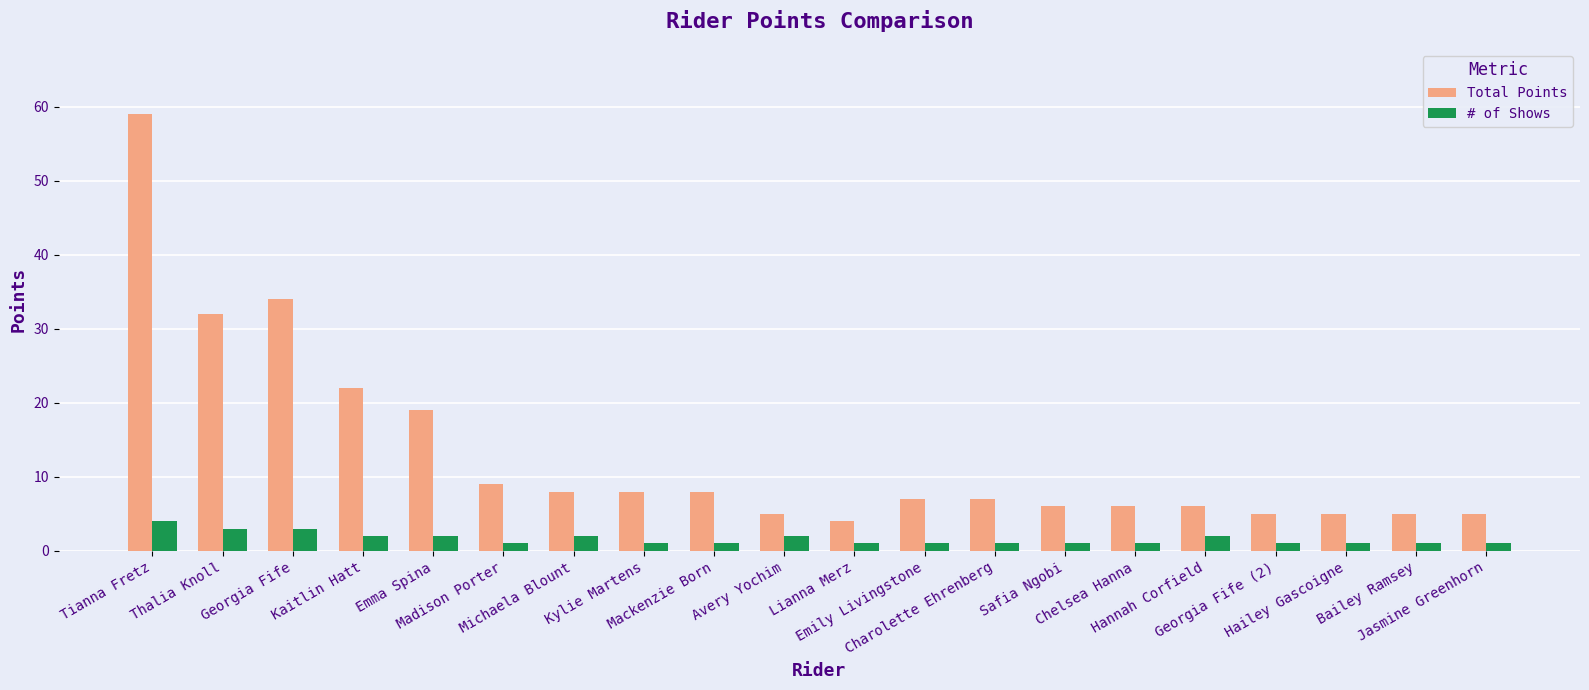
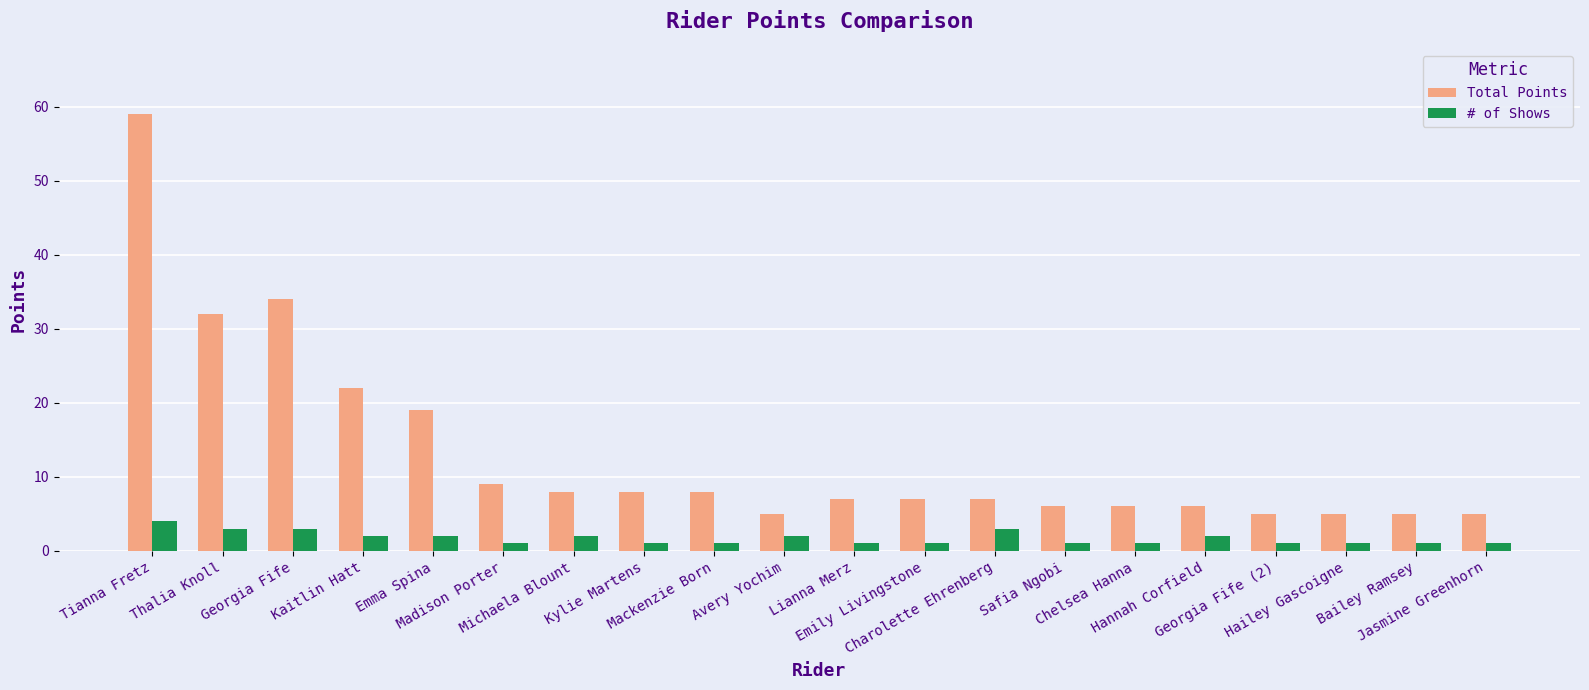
  {
    "Total Points": {
      "Tianna Fretz": 59,
      "Thalia Knoll": 32,
      "Georgia Fife": 34,
      "Kaitlin Hatt": 22,
      "Emma Spina": 19,
      "Madison Porter": 9,
      "Michaela Blount": 8,
      "Kylie Martens": 8,
      "Mackenzie Born": 8,
      "Avery Yochim": 5,
-     "Lianna Merz": 4,
+     "Lianna Merz": 7,
      "Emily Livingstone": 7,
      "Charolette Ehrenberg": 7,
      "Safia Ngobi": 6,
      "Chelsea Hanna": 6,
      "Hannah Corfield": 6,
      "Georgia Fife (2)": 5,
      "Hailey Gascoigne": 5,
      "Bailey Ramsey": 5,
      "Jasmine Greenhorn": 5
    },
    "# of Shows": {
      "Tianna Fretz": 4,
      "Thalia Knoll": 3,
      "Georgia Fife": 3,
      "Kaitlin Hatt": 2,
      "Emma Spina": 2,
      "Madison Porter": 1,
      "Michaela Blount": 2,
      "Kylie Martens": 1,
      "Mackenzie Born": 1,
      "Avery Yochim": 2,
      "Lianna Merz": 1,
      "Emily Livingstone": 1,
-     "Charolette Ehrenberg": 1,
+     "Charolette Ehrenberg": 3,
      "Safia Ngobi": 1,
      "Chelsea Hanna": 1,
      "Hannah Corfield": 2,
      "Georgia Fife (2)": 1,
      "Hailey Gascoigne": 1,
      "Bailey Ramsey": 1,
      "Jasmine Greenhorn": 1
    }
  }
